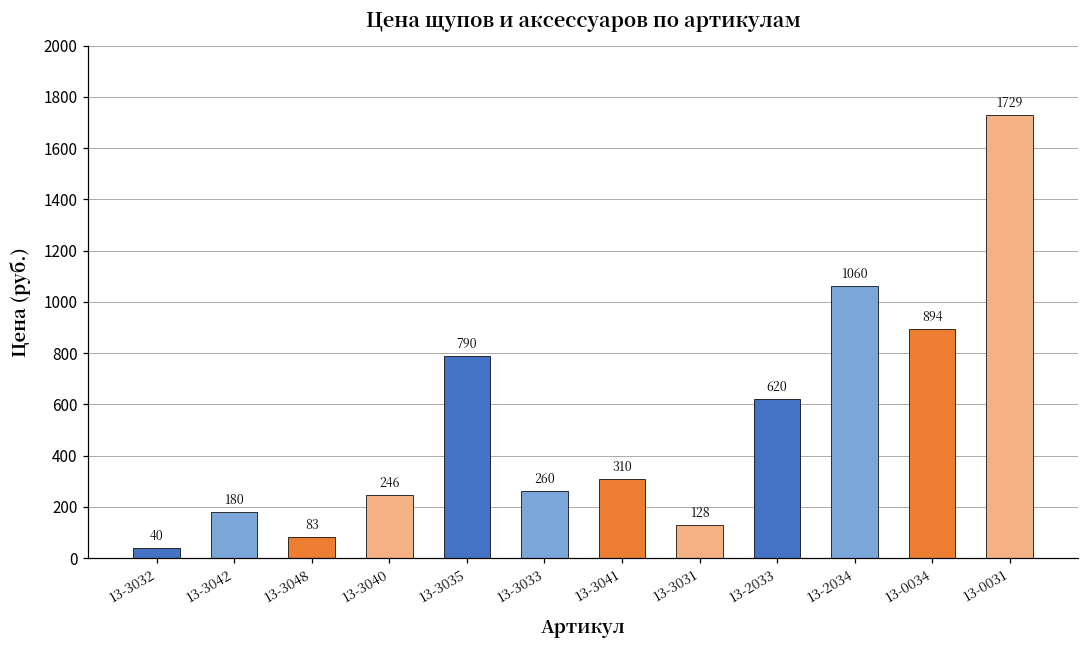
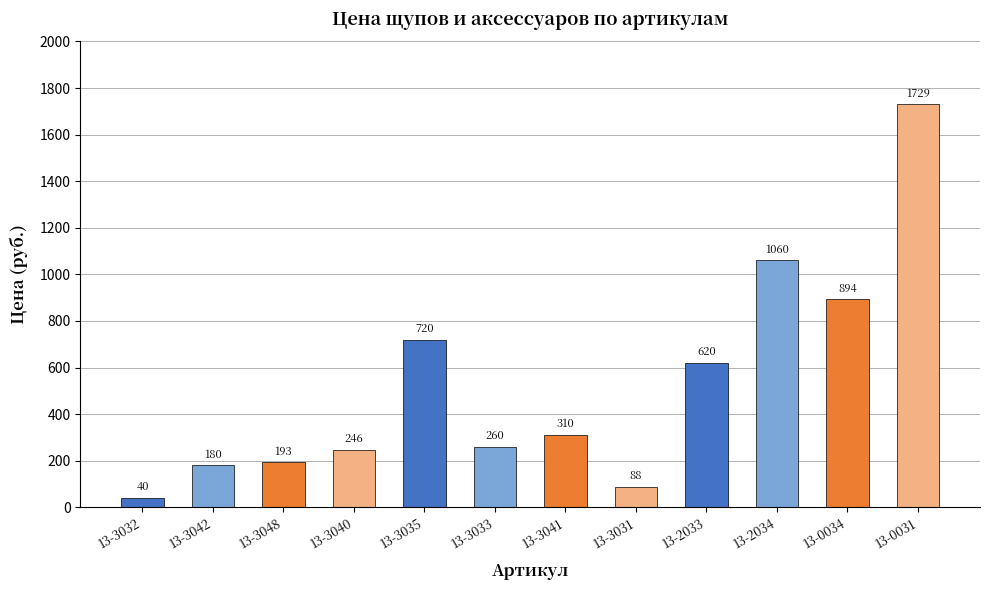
  {
    "13-3032": 40,
    "13-3042": 180,
-   "13-3048": 83,
+   "13-3048": 193,
    "13-3040": 246,
-   "13-3035": 790,
+   "13-3035": 720,
    "13-3033": 260,
    "13-3041": 310,
-   "13-3031": 128,
+   "13-3031": 88,
    "13-2033": 620,
    "13-2034": 1060,
    "13-0034": 894,
    "13-0031": 1729
  }
